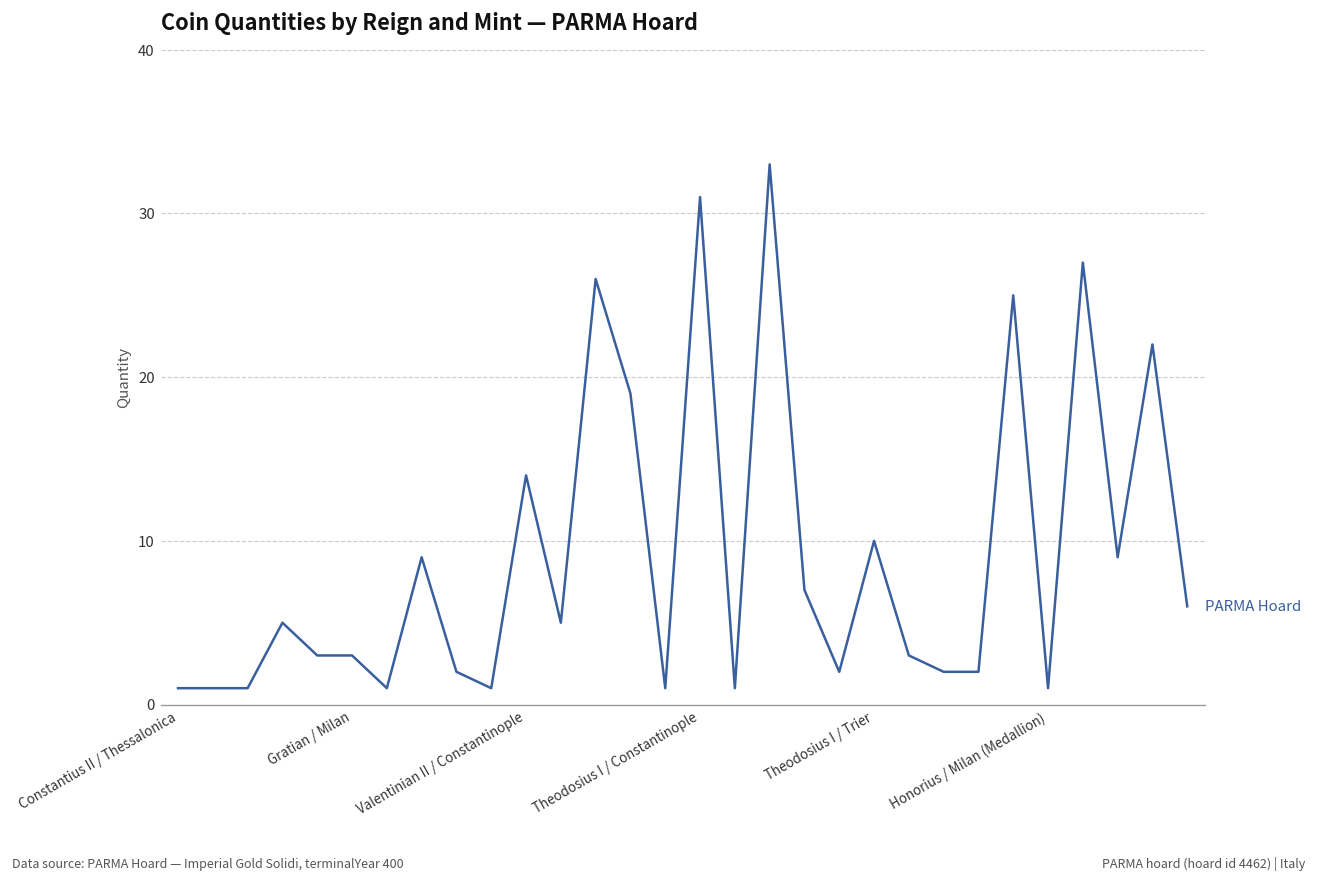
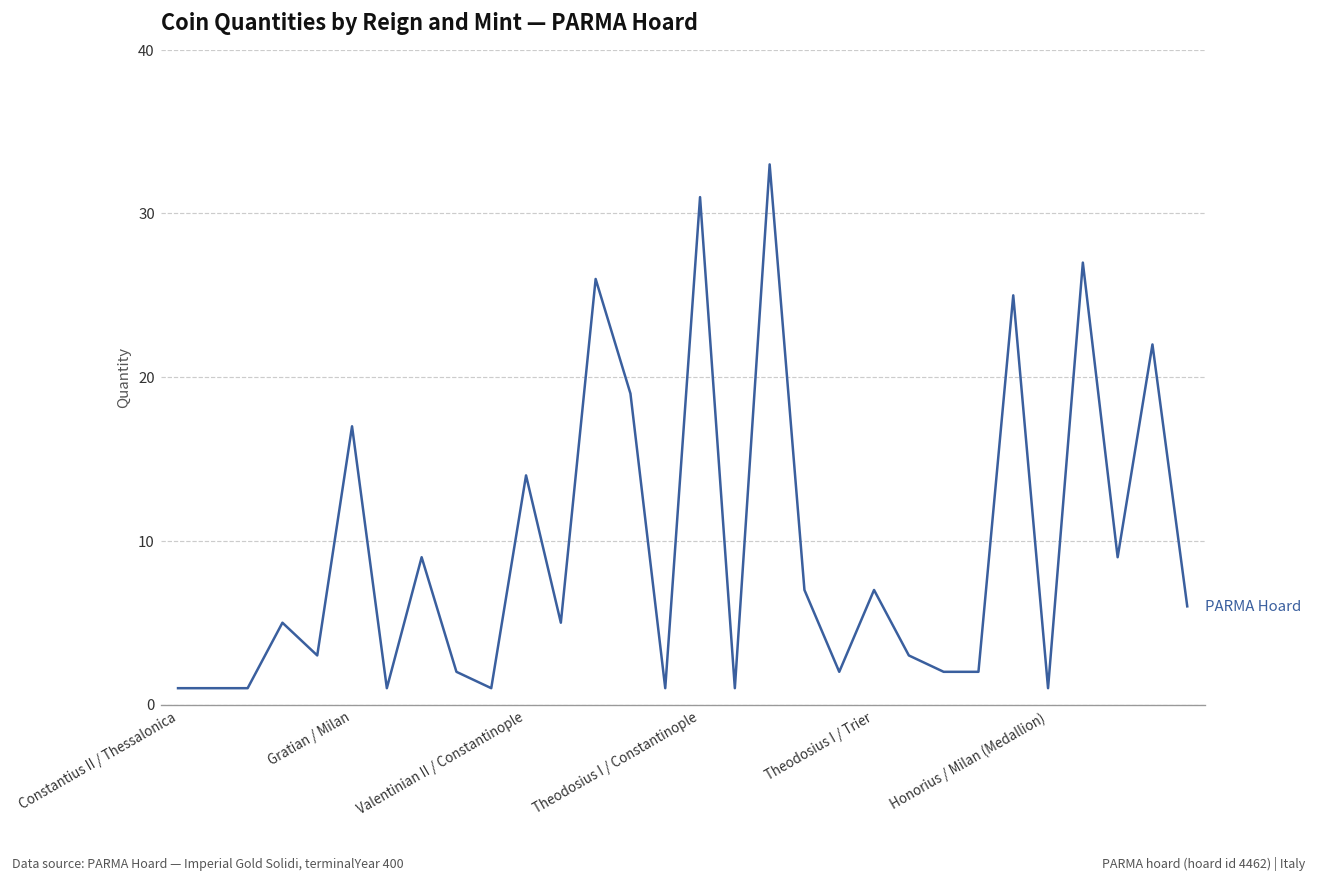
  {
    "Constantius II / Thessalonica": 1,
-   "Gratian / Milan": 3,
+   "Gratian / Milan": 17,
    "Valentinian II / Constantinople": 14,
    "Theodosius I / Constantinople": 31,
-   "Theodosius I / Trier": 10,
+   "Theodosius I / Trier": 7,
    "Honorius / Milan (Medallion)": 1
  }
